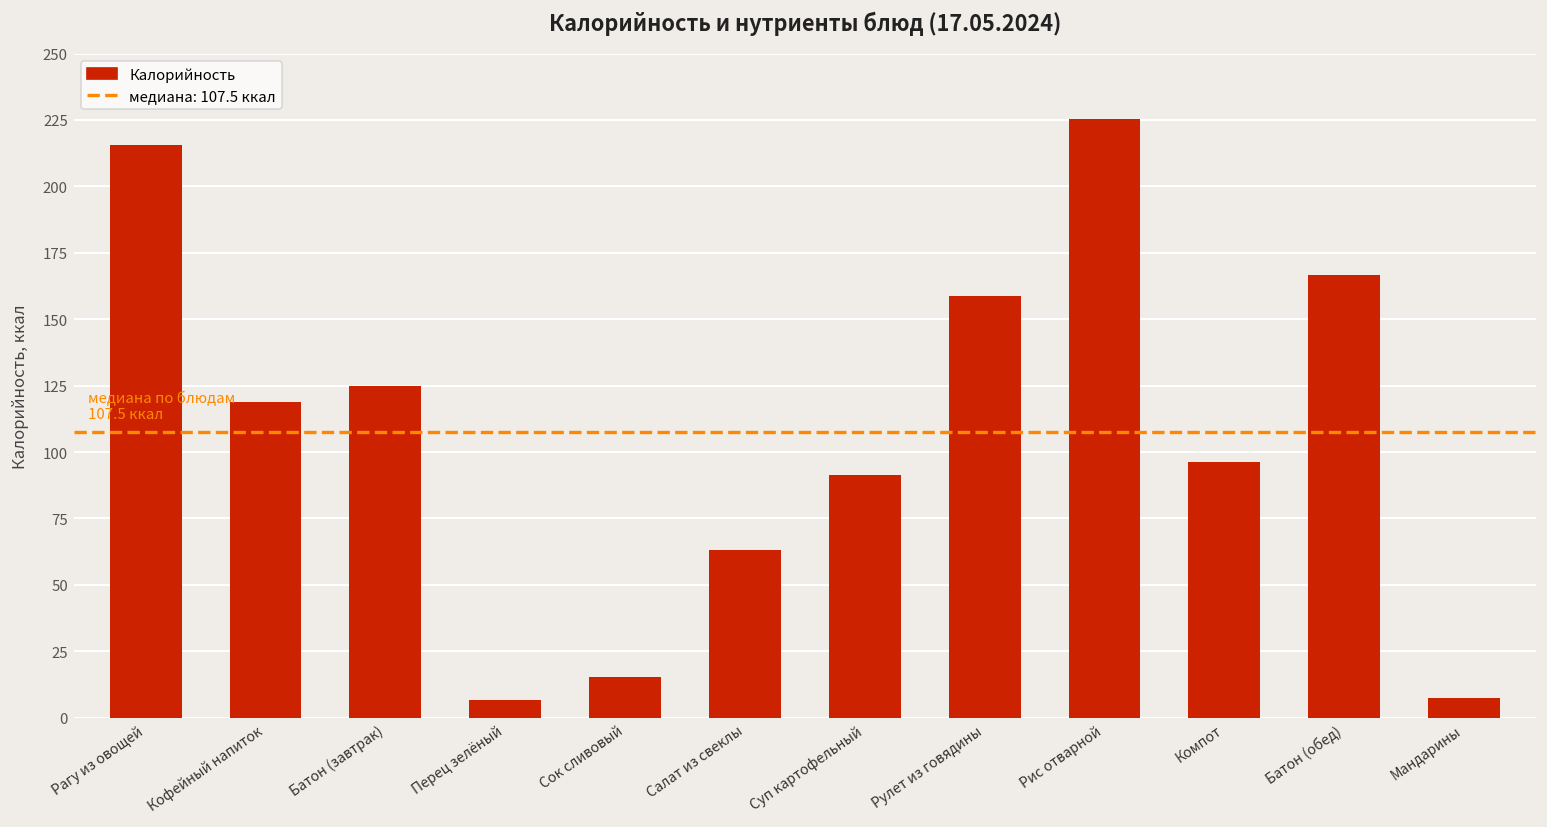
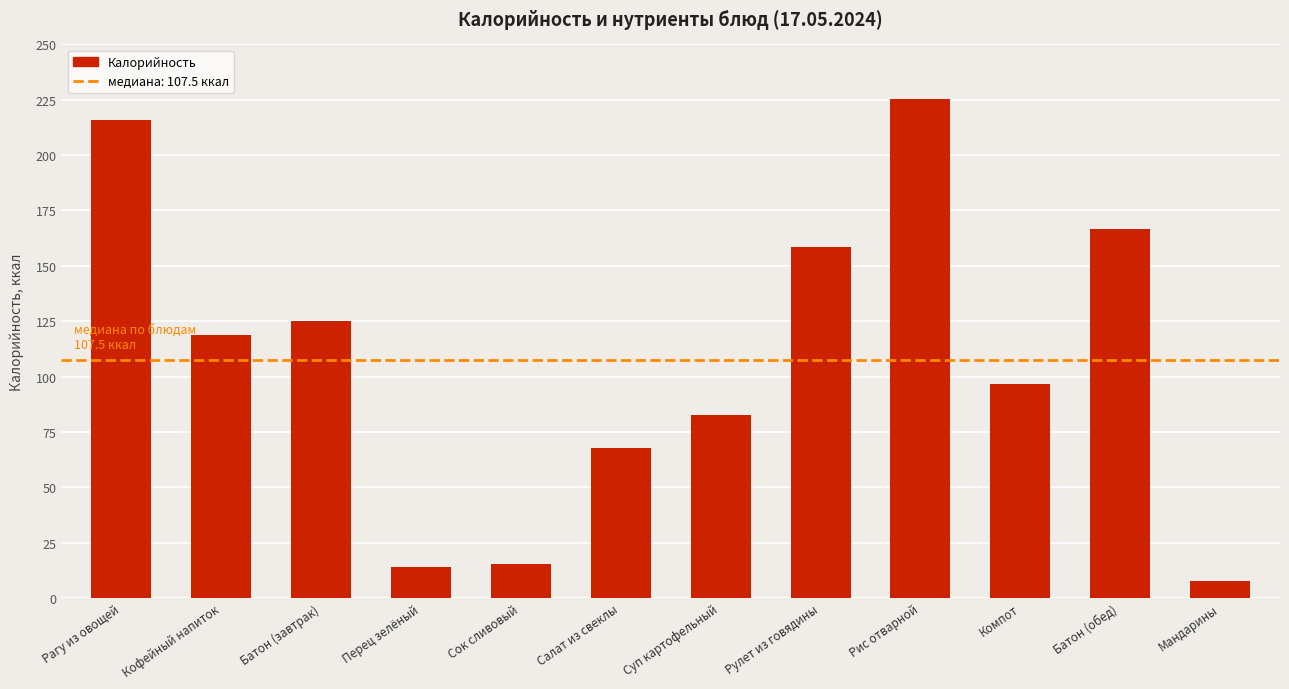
  {
    "Кофейный напиток": 119,
    "Батон (завтрак)": 125,
-   "Перец зелёный": 7,
+   "Перец зелёный": 14,
    "Сок сливовый": 15,
-   "Салат из свеклы": 63,
-   "Суп картофельный": 91,
+   "Салат из свеклы": 68,
+   "Суп картофельный": 82,
    "Рулет из говядины": 159,
    "Рис отварной": 225,
    "Компот": 96,
    "Батон (обед)": 167,
    "Мандарины": 8
  }
